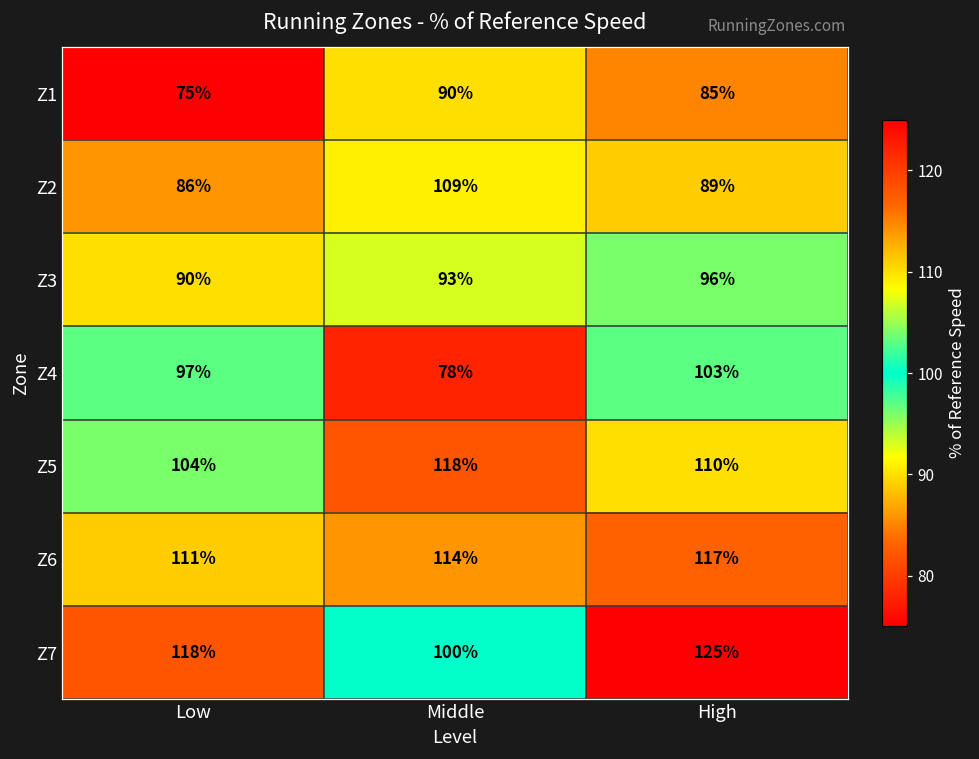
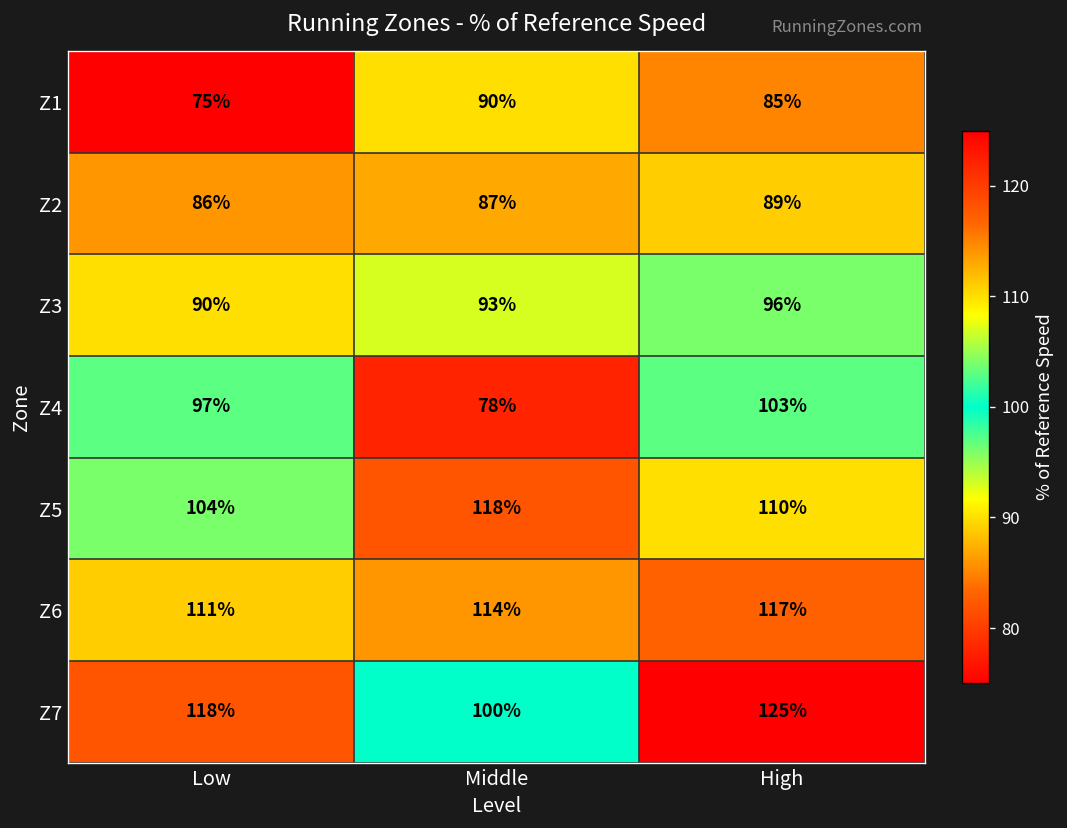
  {
    "Z1": {
      "Low": "75%",
      "Middle": "90%",
      "High": "85%"
    },
    "Z2": {
      "Low": "86%",
-     "Middle": "109%",
+     "Middle": "87%",
      "High": "89%"
    },
    "Z3": {
      "Low": "90%",
      "Middle": "93%",
      "High": "96%"
    },
    "Z4": {
      "Low": "97%",
      "Middle": "78%",
      "High": "103%"
    },
    "Z5": {
      "Low": "104%",
      "Middle": "118%",
      "High": "110%"
    },
    "Z6": {
      "Low": "111%",
      "Middle": "114%",
      "High": "117%"
    },
    "Z7": {
      "Low": "118%",
      "Middle": "100%",
      "High": "125%"
    }
  }
